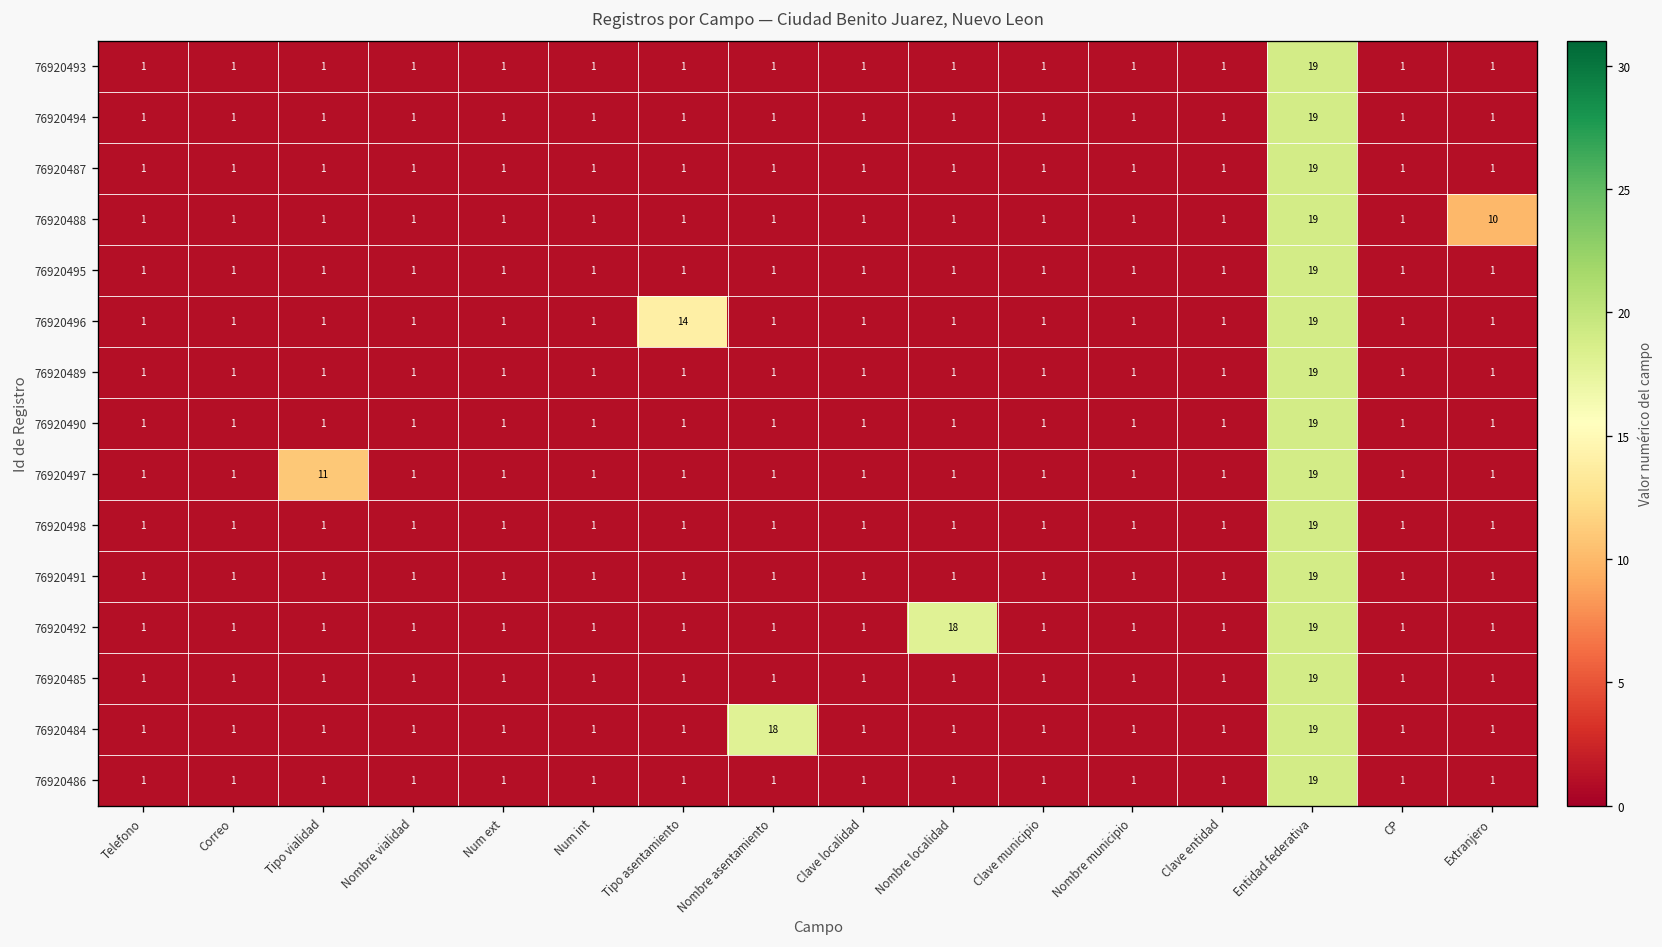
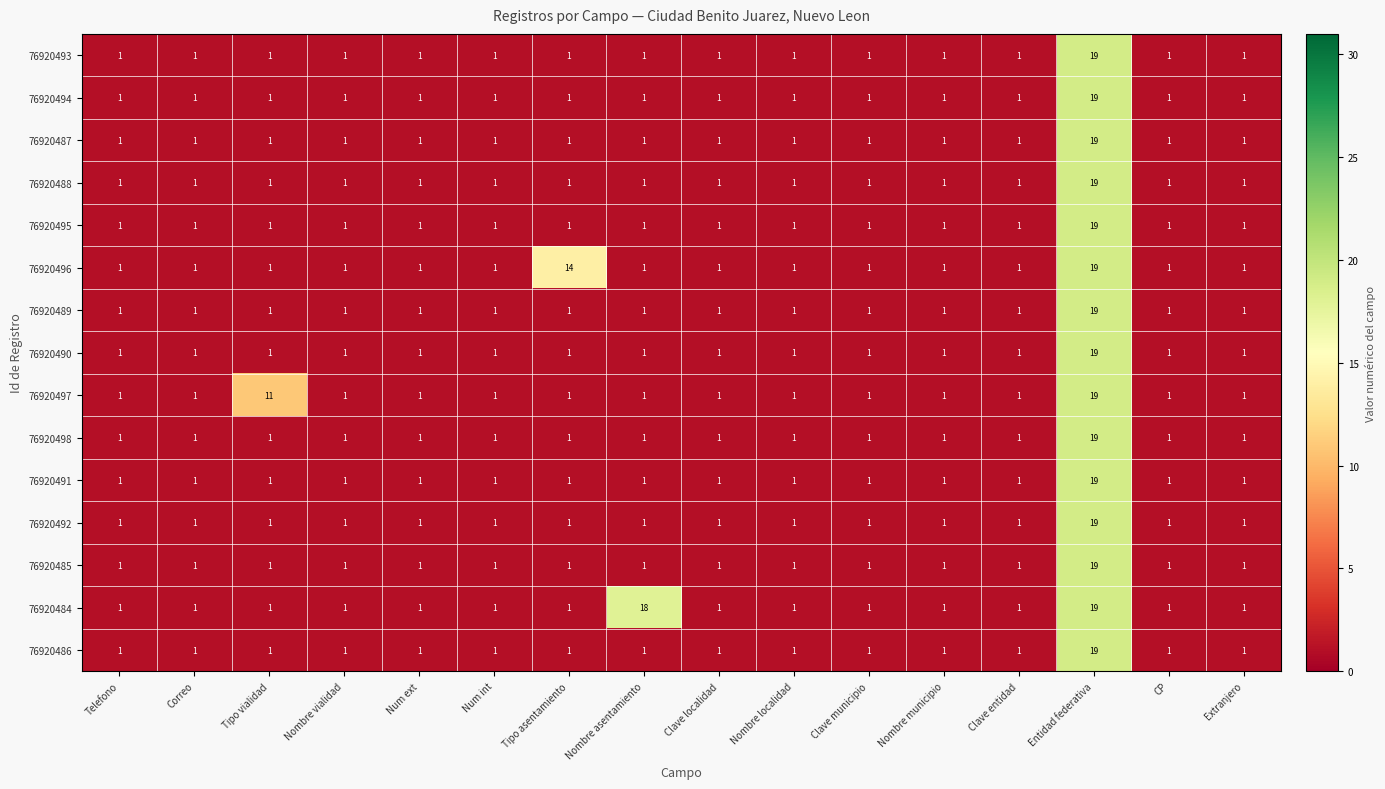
  {
    "76920488": {
      "Telefono": 1,
      "Correo": 1,
      "Tipo vialidad": 1,
      "Nombre vialidad": 1,
      "Num ext": 1,
      "Num int": 1,
      "Tipo asentamiento": 1,
      "Nombre asentamiento": 1,
      "Clave localidad": 1,
      "Nombre localidad": 1,
      "Clave municipio": 1,
      "Nombre municipio": 1,
      "Clave entidad": 1,
      "Entidad federativa": 19,
      "CP": 1,
-     "Extranjero": 10
+     "Extranjero": 1
    },
    "76920492": {
      "Telefono": 1,
      "Correo": 1,
      "Tipo vialidad": 1,
      "Nombre vialidad": 1,
      "Num ext": 1,
      "Num int": 1,
      "Tipo asentamiento": 1,
      "Nombre asentamiento": 1,
      "Clave localidad": 1,
-     "Nombre localidad": 18,
+     "Nombre localidad": 1,
      "Clave municipio": 1,
      "Nombre municipio": 1,
      "Clave entidad": 1,
      "Entidad federativa": 19,
      "CP": 1,
      "Extranjero": 1
    }
  }
